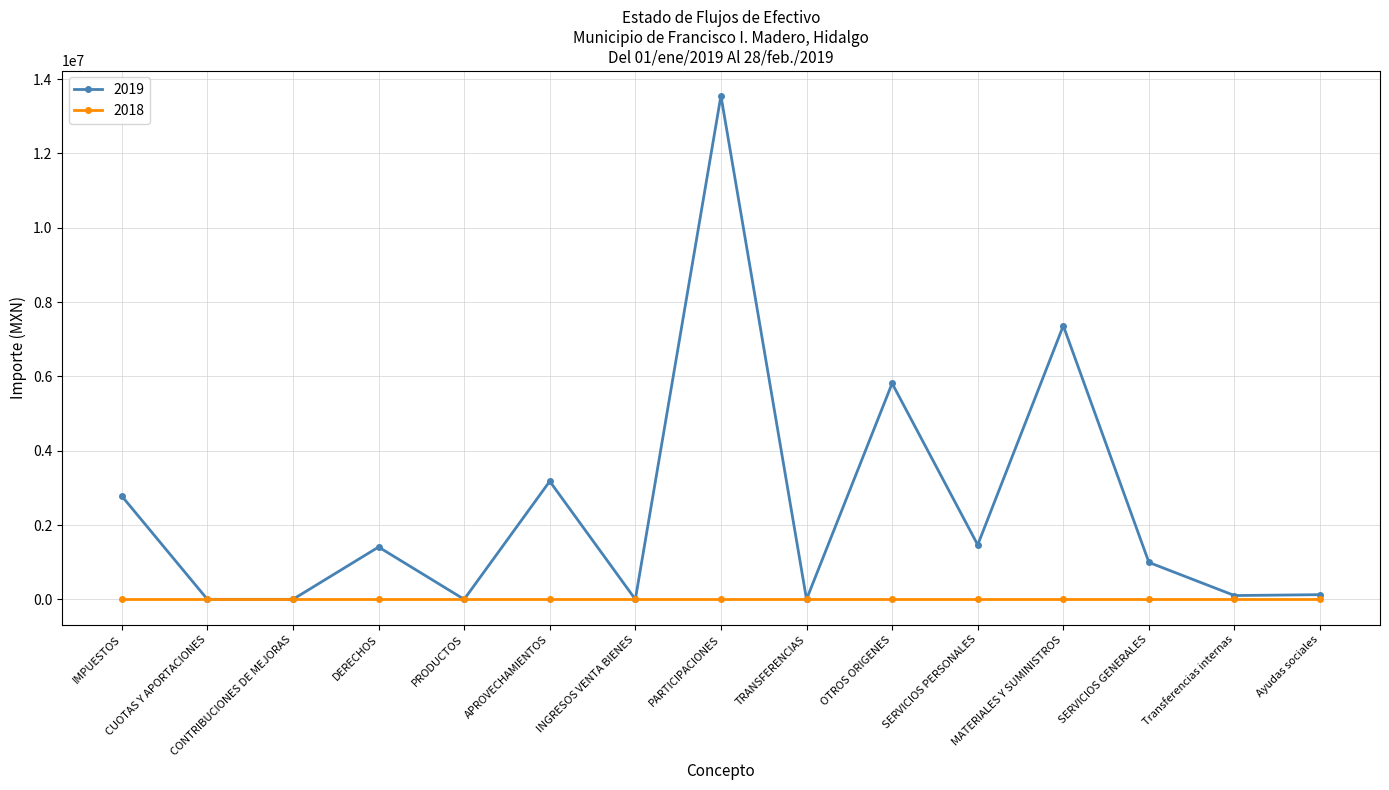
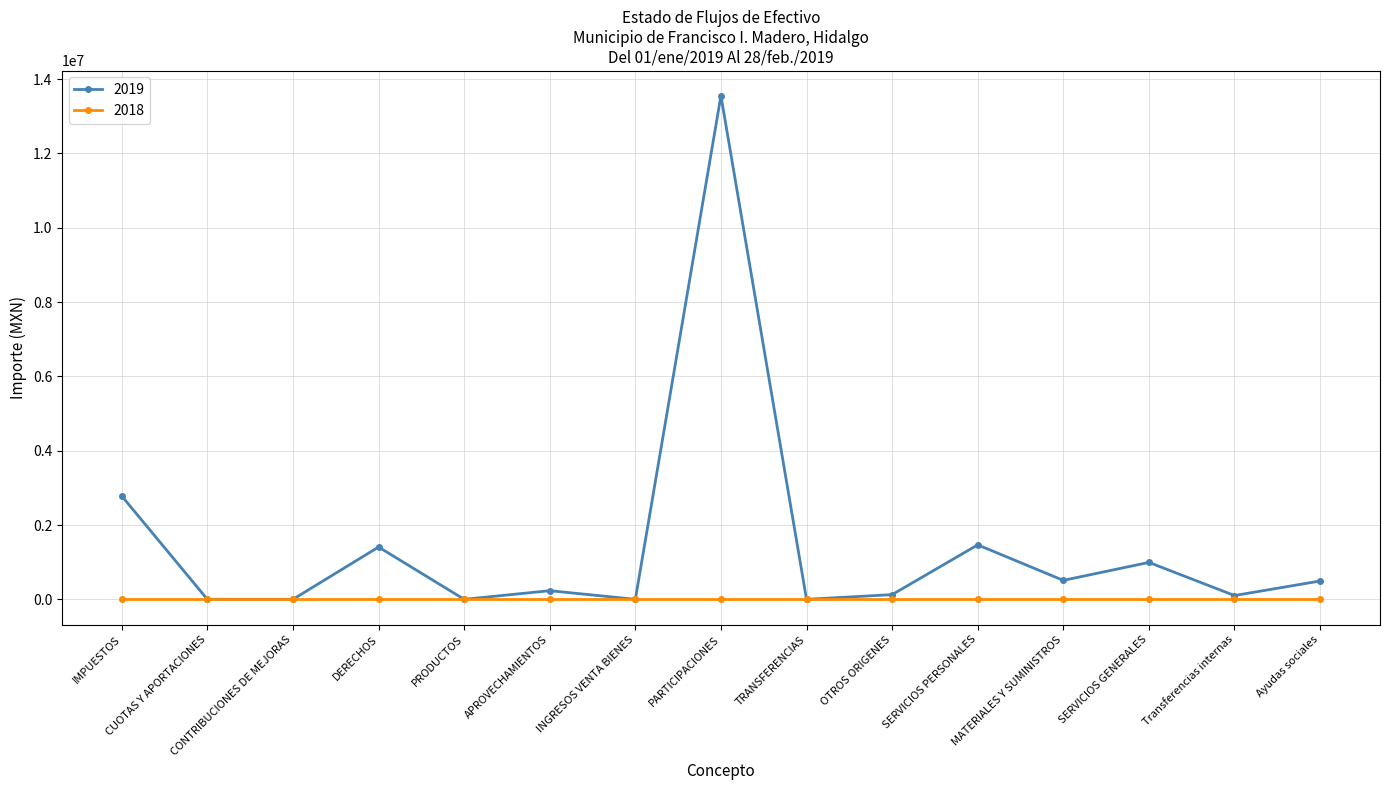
  {
    "2019": {
      "IMPUESTOS": 2800000,
      "DERECHOS": 1400000,
-     "APROVECHAMIENTOS": 3200000,
+     "APROVECHAMIENTOS": 200000,
      "PARTICIPACIONES": 13600000,
-     "OTROS ORIGENES": 5800000,
+     "OTROS ORIGENES": 100000,
      "SERVICIOS PERSONALES": 1500000,
-     "MATERIALES Y SUMINISTROS": 7400000,
+     "MATERIALES Y SUMINISTROS": 500000,
      "SERVICIOS GENERALES": 1000000,
      "Transferencias internas": 100000,
-     "Ayudas sociales": 100000
+     "Ayudas sociales": 500000
    },
    "2018": {
      "IMPUESTOS": 0,
      "DERECHOS": 0,
      "APROVECHAMIENTOS": 0,
      "PARTICIPACIONES": 0,
      "OTROS ORIGENES": 0,
      "SERVICIOS PERSONALES": 0,
      "MATERIALES Y SUMINISTROS": 0,
      "SERVICIOS GENERALES": 0,
      "Transferencias internas": 0,
      "Ayudas sociales": 0
    }
  }
